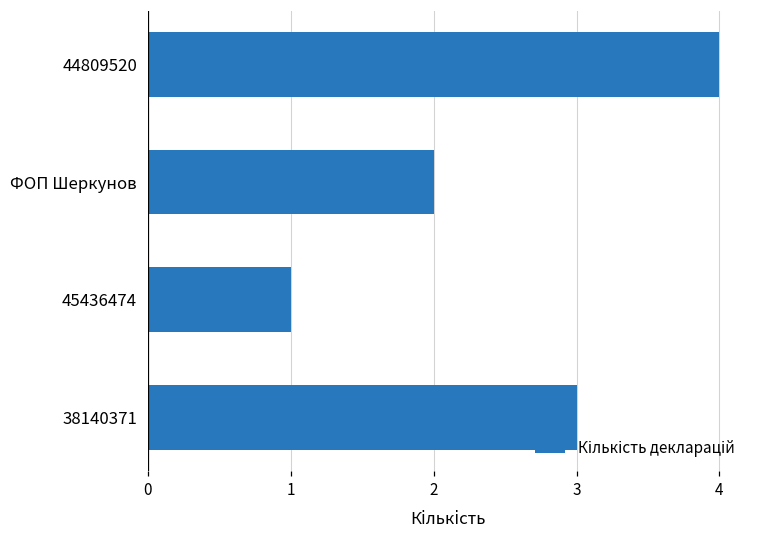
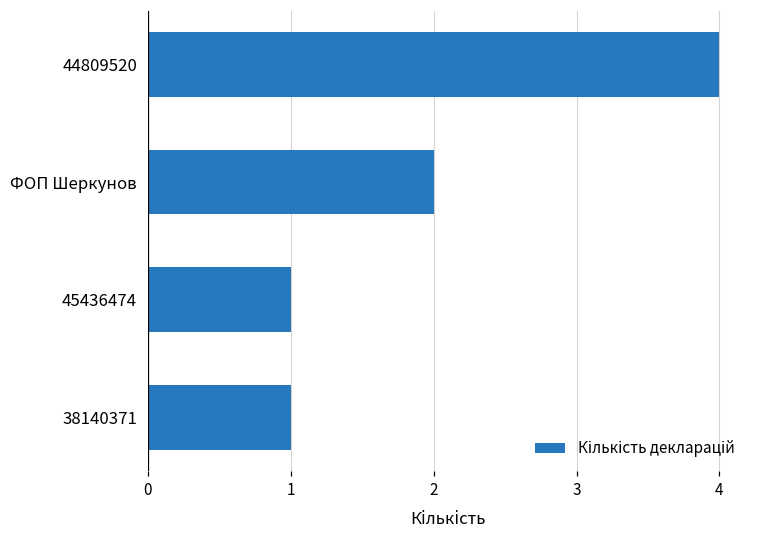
  {
    "44809520": 4,
    "ФОП Шеркунов": 2,
    "45436474": 1,
-   "38140371": 3
+   "38140371": 1
  }
